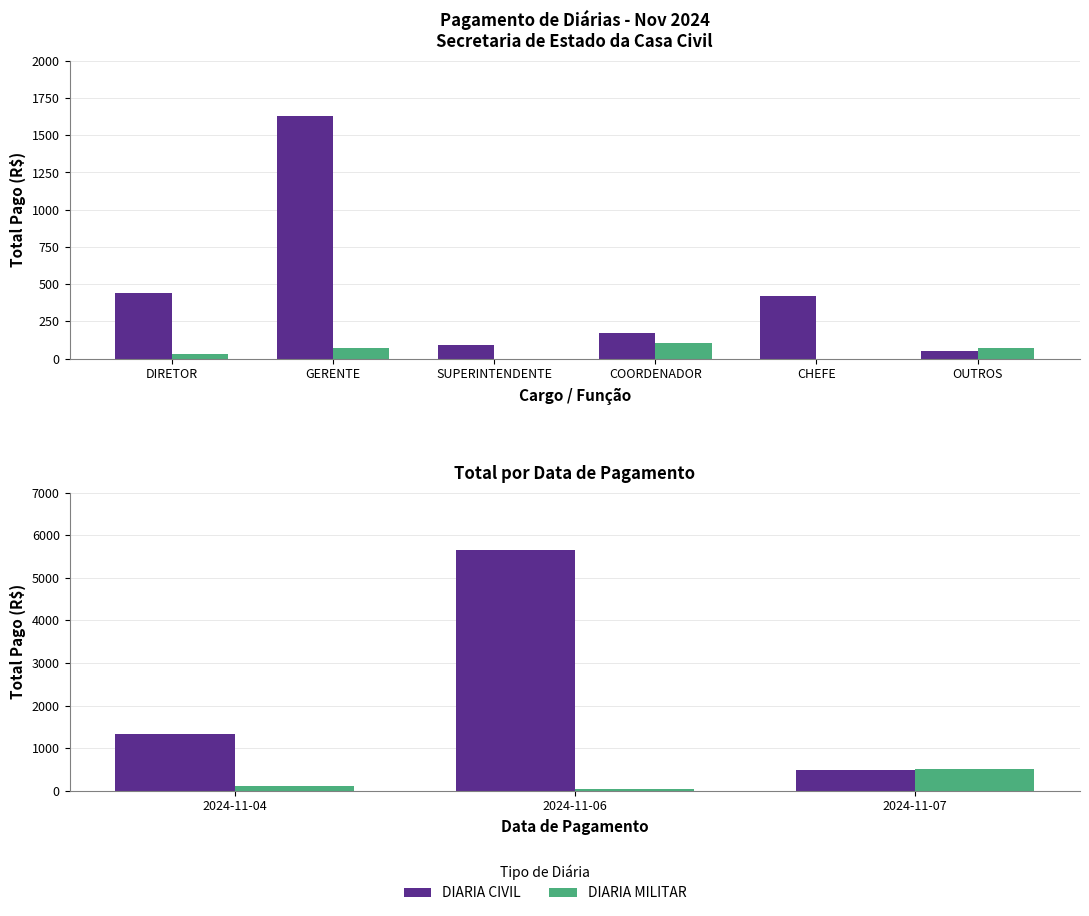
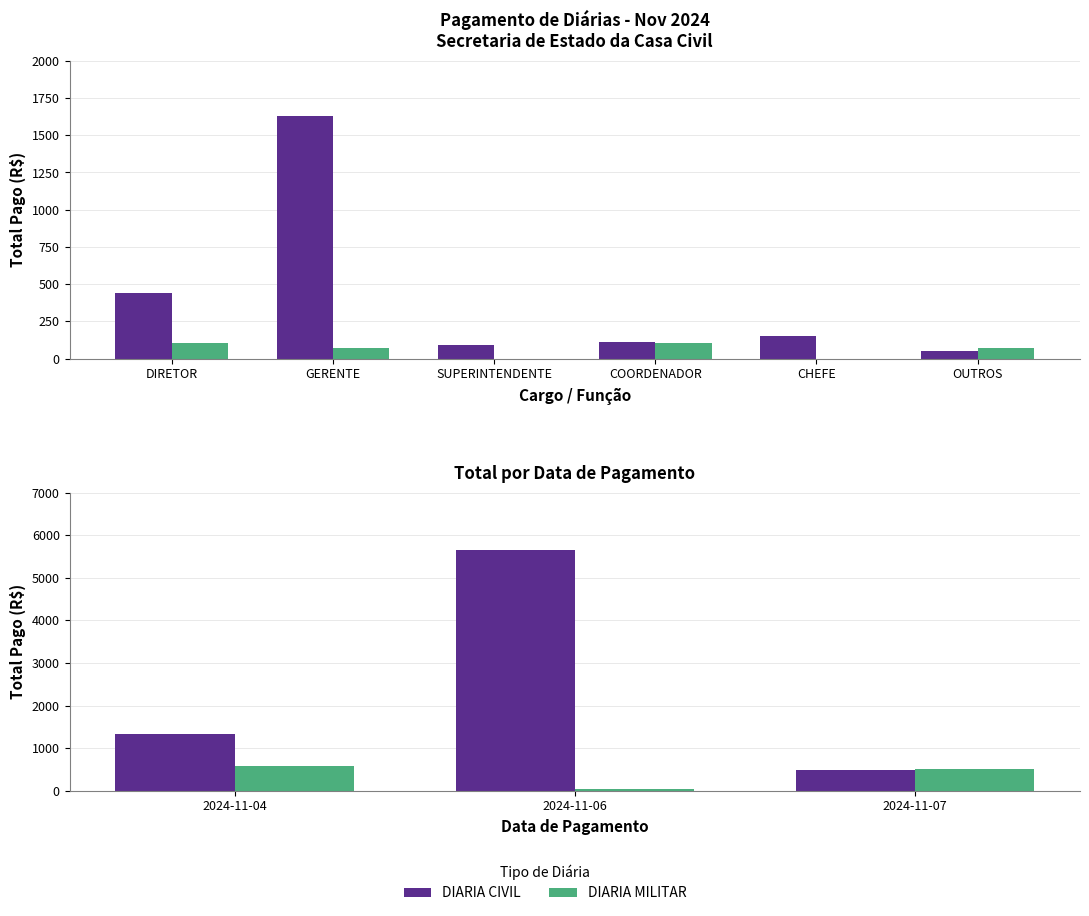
  {
    "Pagamento de Diárias - Nov 2024 Secretaria de Estado da Casa Civil": {
      "DIARIA CIVIL": {
        "DIRETOR": 440,
        "GERENTE": 1630,
        "SUPERINTENDENTE": 90,
-       "COORDENADOR": 170,
-       "CHEFE": 420,
+       "COORDENADOR": 120,
+       "CHEFE": 150,
        "OUTROS": 50
      },
      "DIARIA MILITAR": {
-       "DIRETOR": 30,
+       "DIRETOR": 100,
        "GERENTE": 70,
        "SUPERINTENDENTE": 0,
        "COORDENADOR": 100,
        "CHEFE": 0,
        "OUTROS": 70
      }
    },
    "Total por Data de Pagamento": {
      "DIARIA CIVIL": {
        "2024-11-04": 1300,
        "2024-11-06": 5700,
        "2024-11-07": 500
      },
      "DIARIA MILITAR": {
-       "2024-11-04": 100,
+       "2024-11-04": 600,
        "2024-11-07": 500
      }
    }
  }
